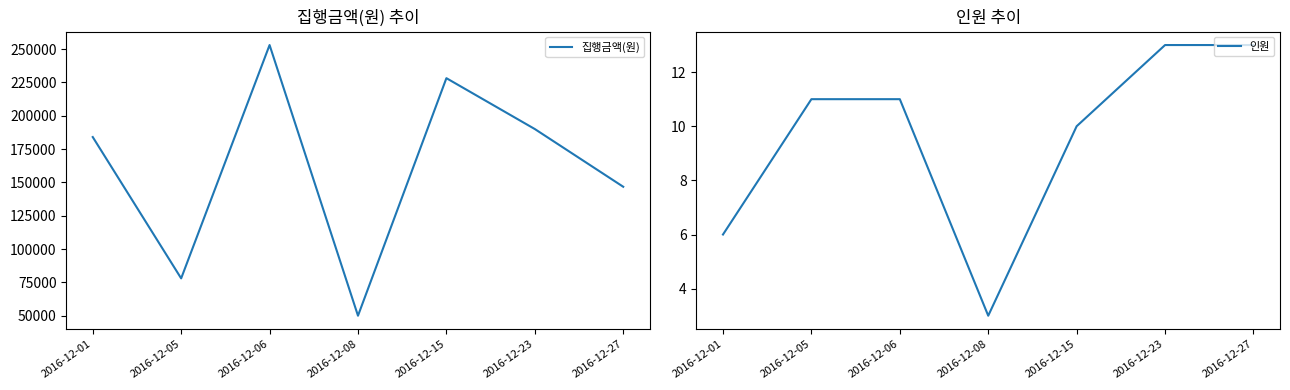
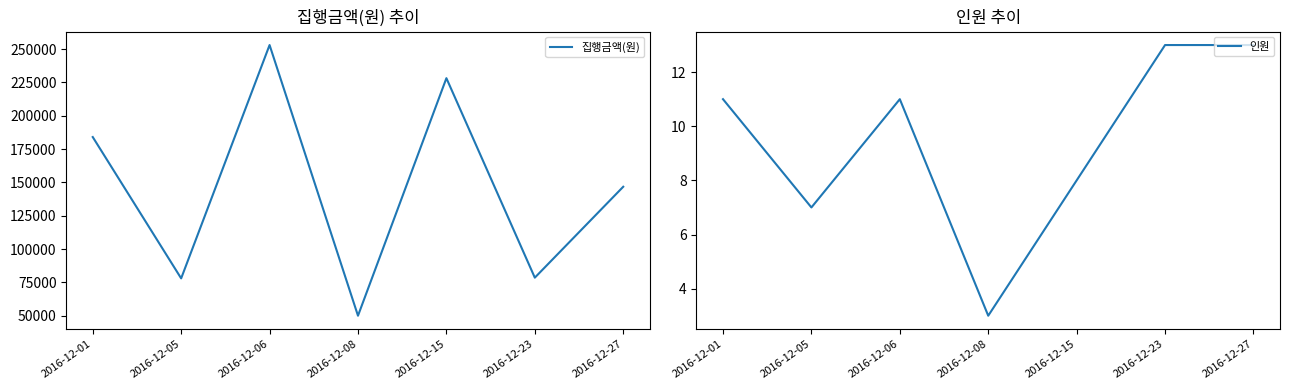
  {
    "집행금액(원) 추이": {
      "2016-12-01": 184000,
      "2016-12-05": 78000,
      "2016-12-06": 253000,
      "2016-12-08": 50000,
      "2016-12-15": 228000,
-     "2016-12-23": 190000,
+     "2016-12-23": 79000,
      "2016-12-27": 147000
    },
    "인원 추이": {
-     "2016-12-01": 6,
-     "2016-12-05": 11,
+     "2016-12-01": 11,
+     "2016-12-05": 7,
      "2016-12-06": 11,
      "2016-12-08": 3,
-     "2016-12-15": 10,
+     "2016-12-15": 8,
      "2016-12-23": 13
    }
  }
